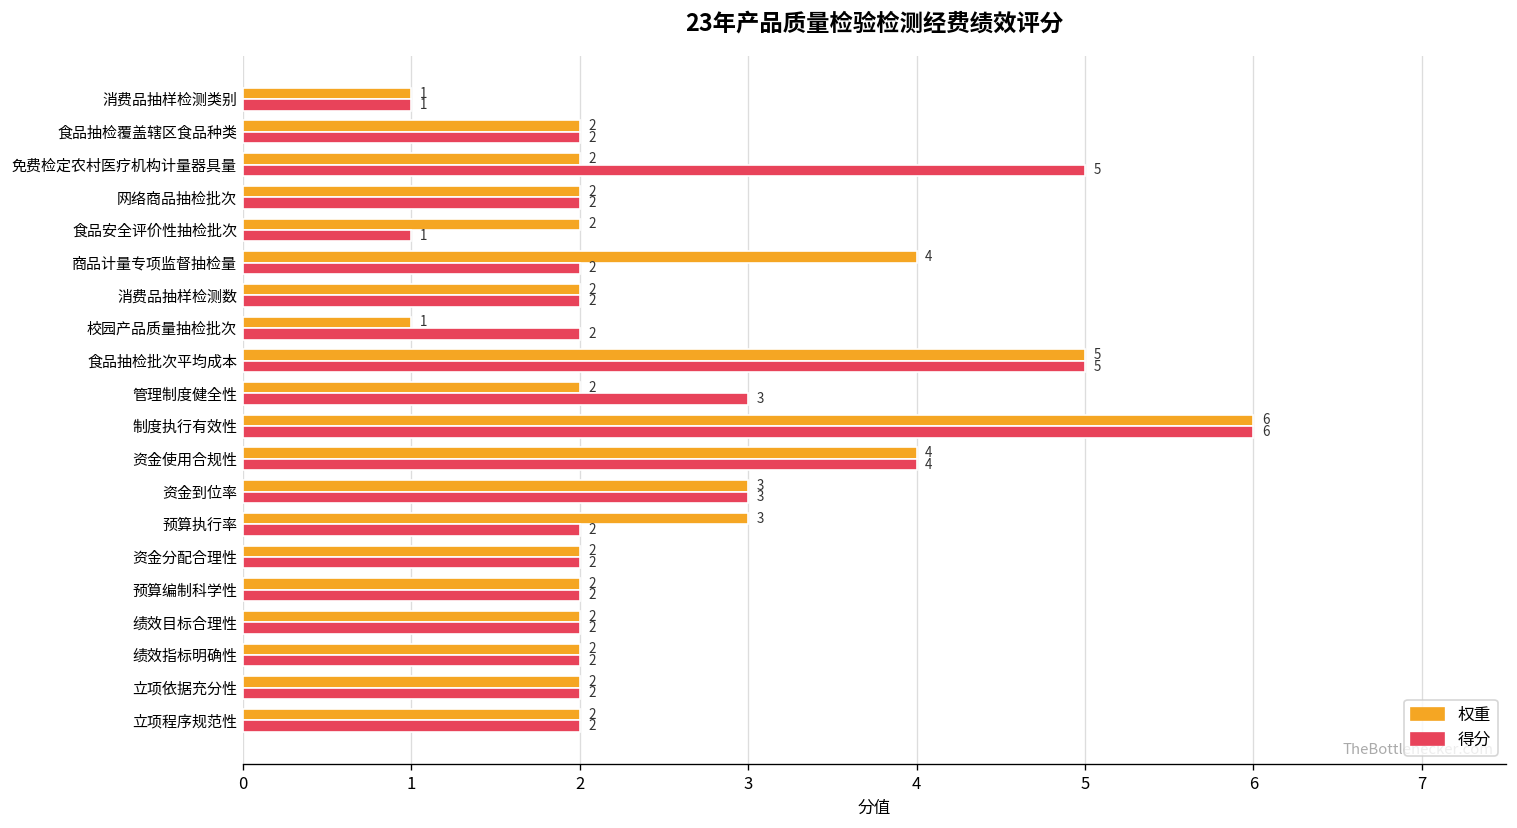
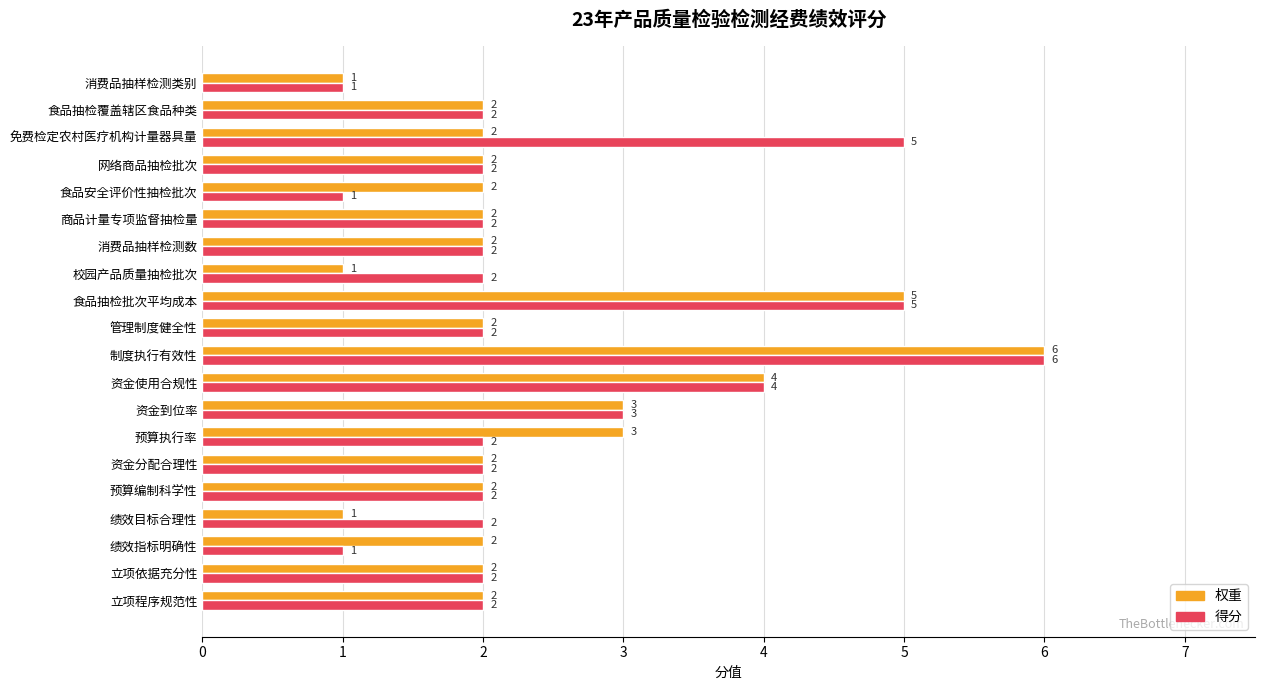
  {
    "权重": {
      "消费品抽样检测类别": 1,
      "食品抽检覆盖辖区食品种类": 2,
      "免费检定农村医疗机构计量器具量": 2,
      "网络商品抽检批次": 2,
      "食品安全评价性抽检批次": 2,
-     "商品计量专项监督抽检量": 4,
+     "商品计量专项监督抽检量": 2,
      "消费品抽样检测数": 2,
      "校园产品质量抽检批次": 1,
      "食品抽检批次平均成本": 5,
      "管理制度健全性": 2,
      "制度执行有效性": 6,
      "资金使用合规性": 4,
      "资金到位率": 3,
      "预算执行率": 3,
      "资金分配合理性": 2,
      "预算编制科学性": 2,
-     "绩效目标合理性": 2,
+     "绩效目标合理性": 1,
      "绩效指标明确性": 2,
      "立项依据充分性": 2,
      "立项程序规范性": 2
    },
    "得分": {
      "消费品抽样检测类别": 1,
      "食品抽检覆盖辖区食品种类": 2,
      "免费检定农村医疗机构计量器具量": 5,
      "网络商品抽检批次": 2,
      "食品安全评价性抽检批次": 1,
      "商品计量专项监督抽检量": 2,
      "消费品抽样检测数": 2,
      "校园产品质量抽检批次": 2,
      "食品抽检批次平均成本": 5,
-     "管理制度健全性": 3,
+     "管理制度健全性": 2,
      "制度执行有效性": 6,
      "资金使用合规性": 4,
      "资金到位率": 3,
      "预算执行率": 2,
      "资金分配合理性": 2,
      "预算编制科学性": 2,
      "绩效目标合理性": 2,
-     "绩效指标明确性": 2,
+     "绩效指标明确性": 1,
      "立项依据充分性": 2,
      "立项程序规范性": 2
    }
  }
